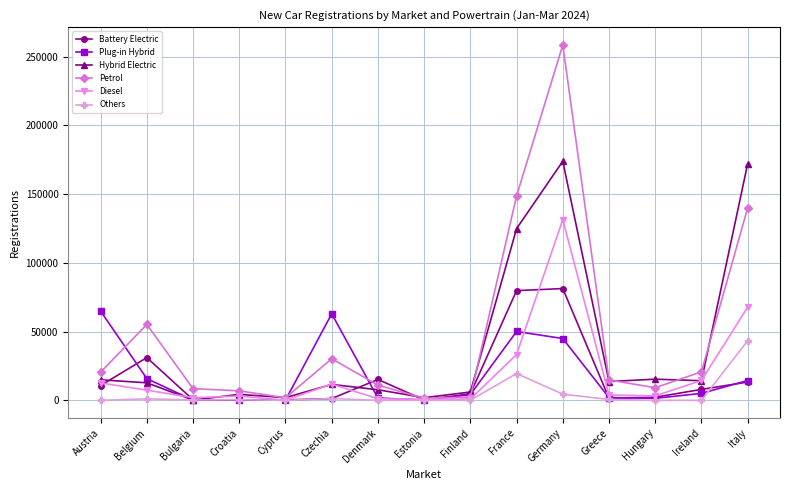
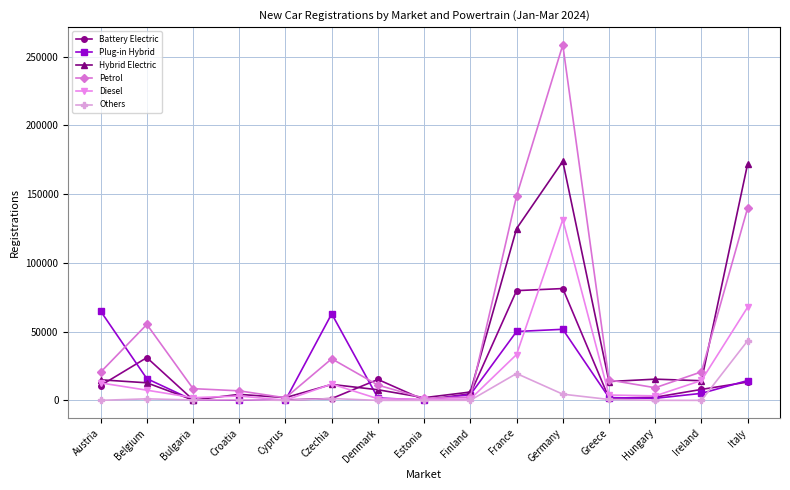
  {
    "Plug-in Hybrid": {
      "Austria": 65000,
      "Belgium": 16000,
      "Czechia": 63000,
      "France": 50000,
-     "Germany": 45000,
+     "Germany": 52000,
      "Ireland": 5000
    }
  }
